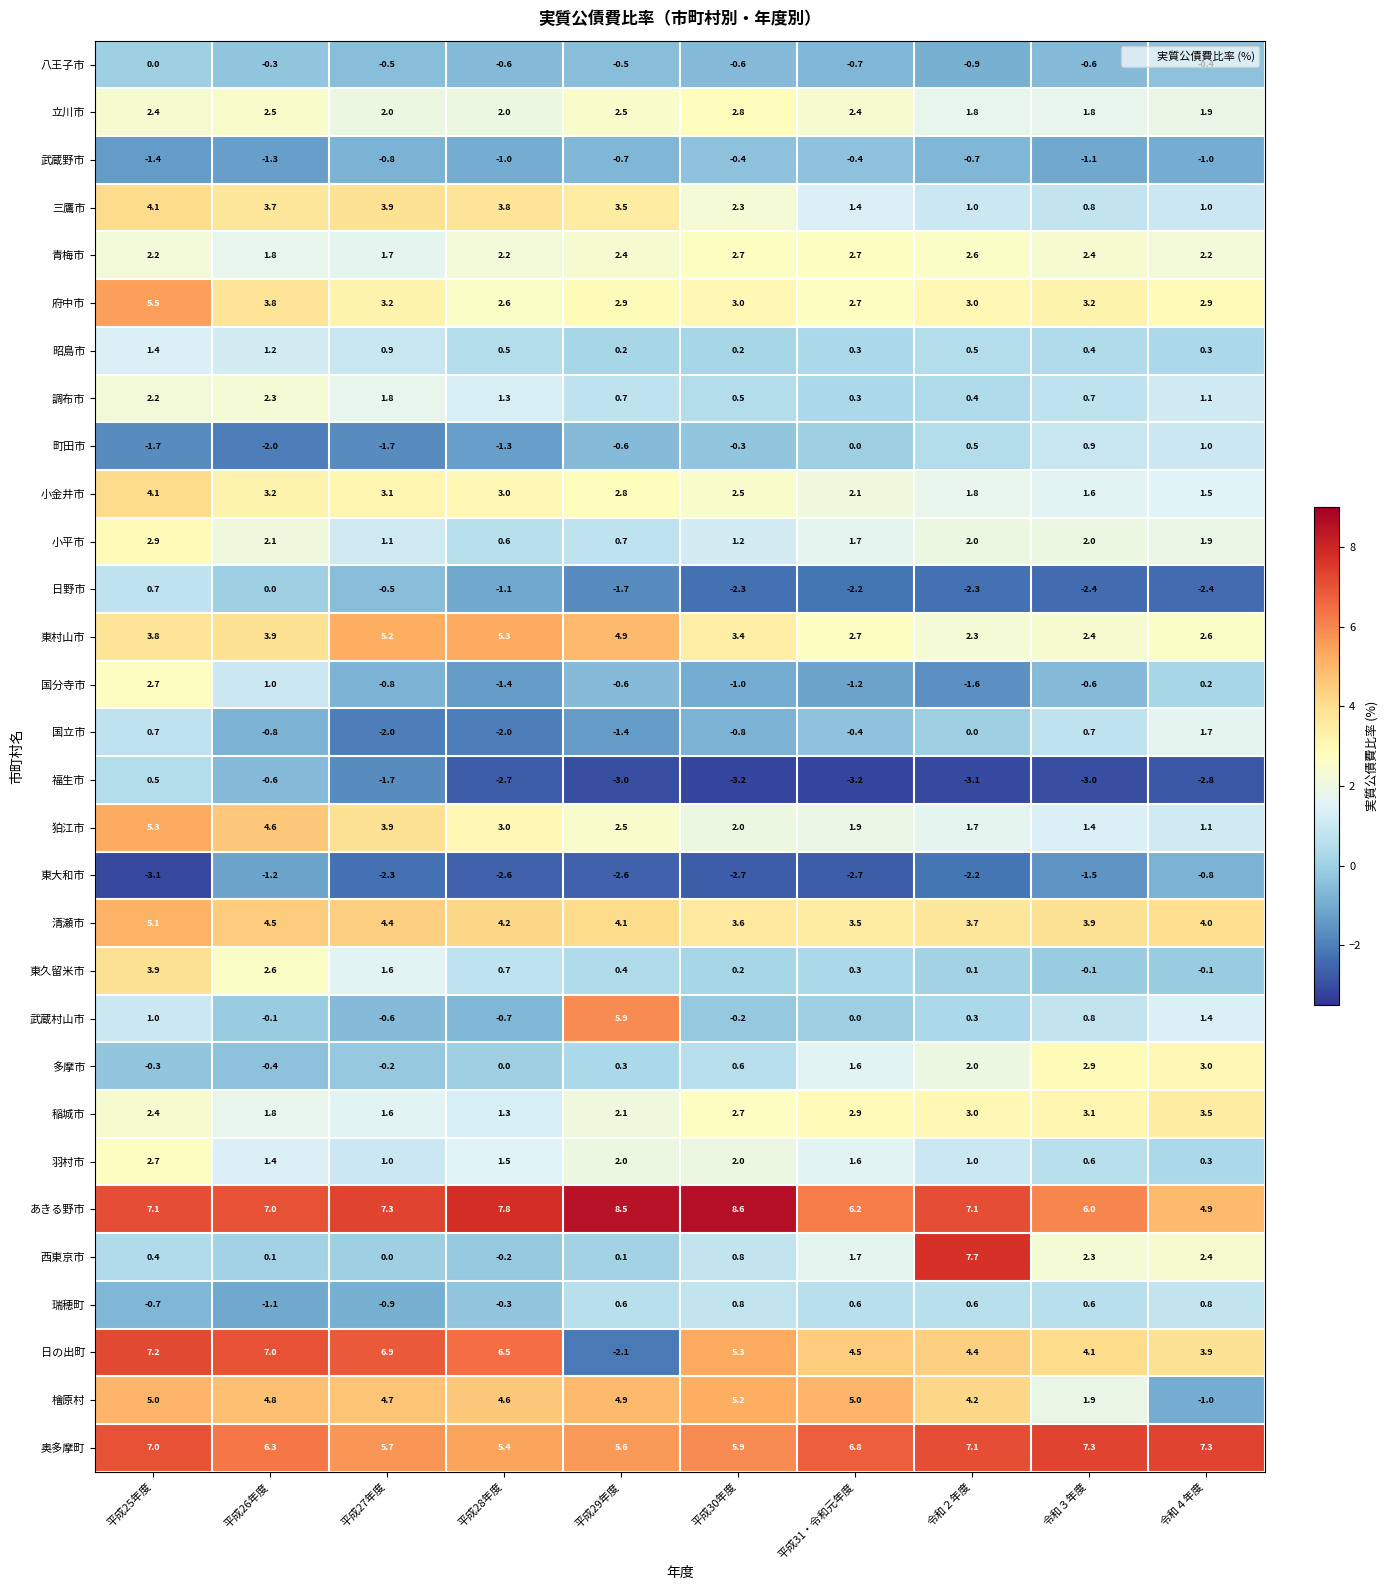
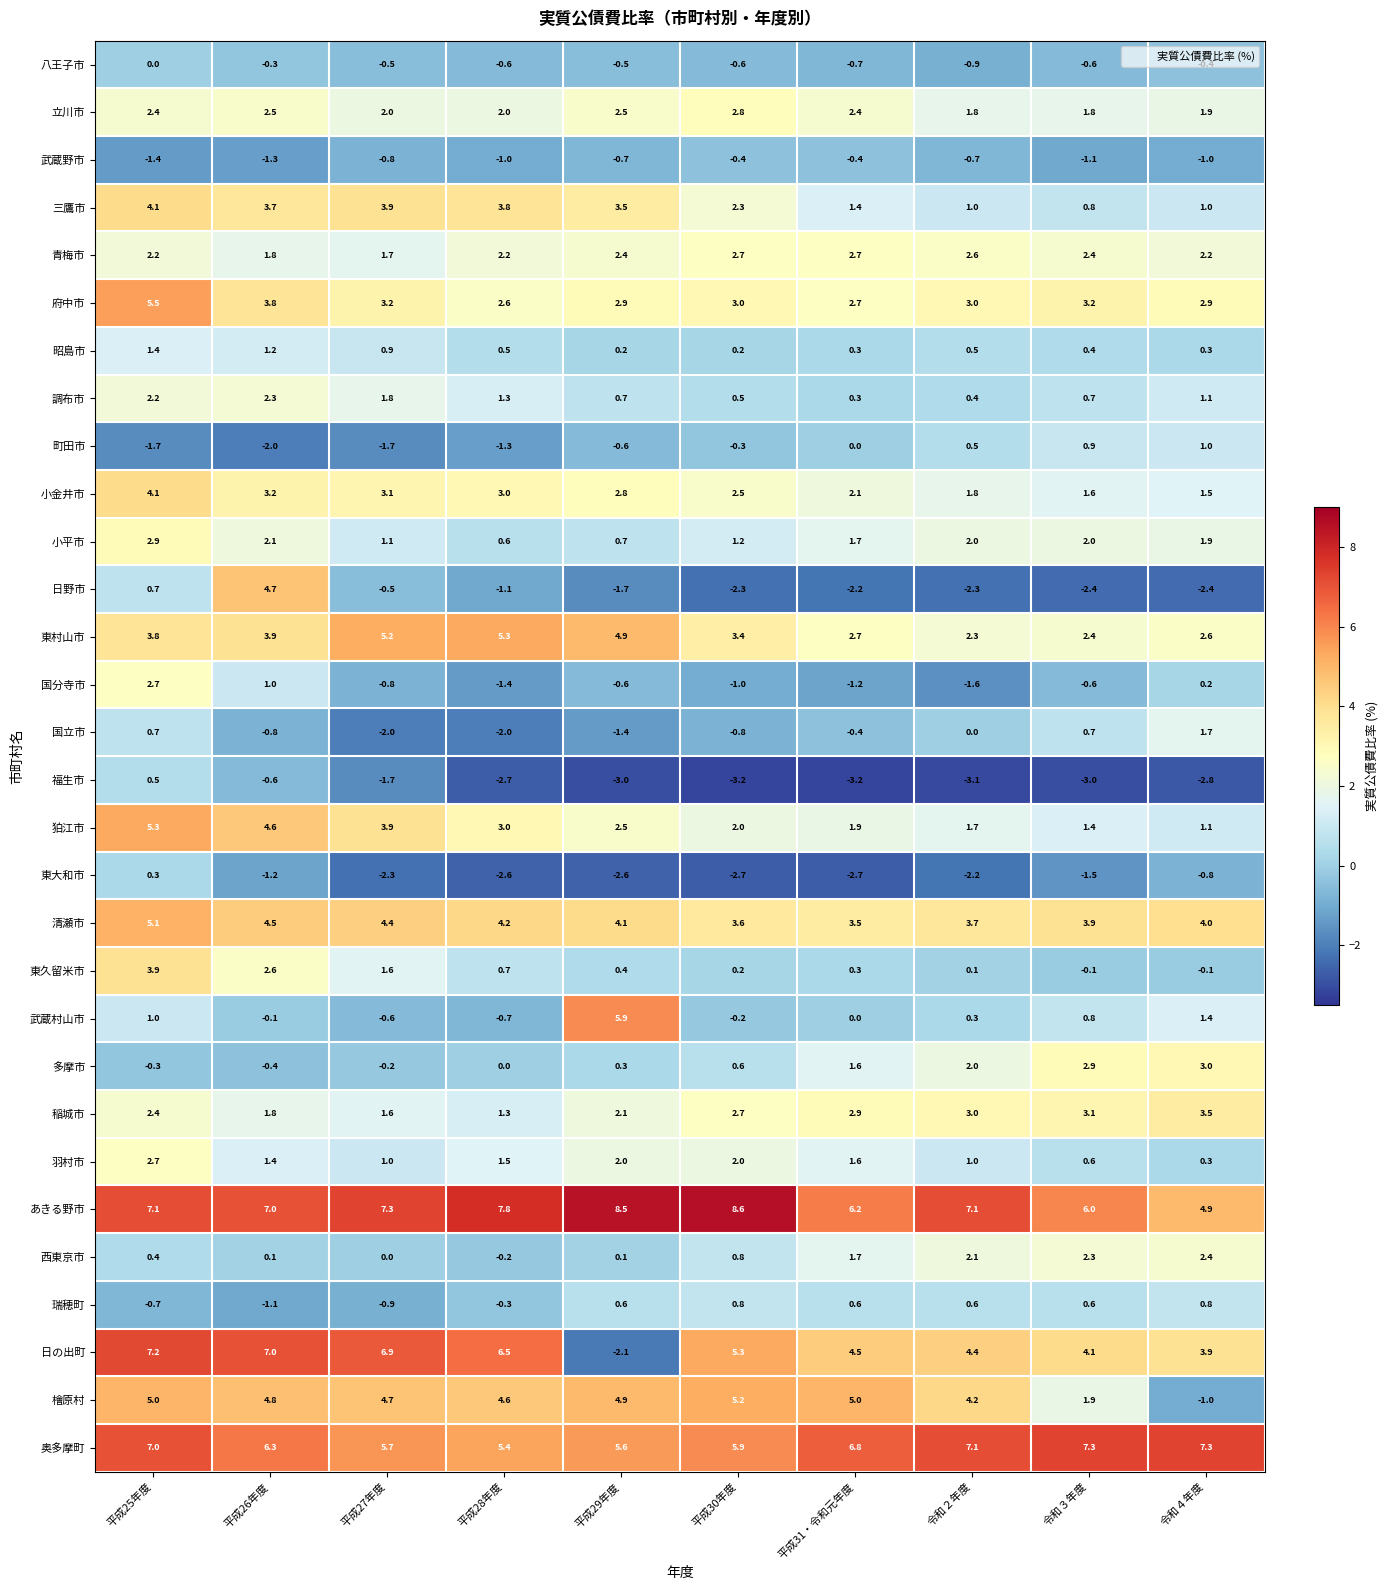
  {
    "日野市": {
      "平成25年度": 0.7,
-     "平成26年度": 0.0,
+     "平成26年度": 4.7,
      "平成27年度": -0.5,
      "平成28年度": -1.1,
      "平成29年度": -1.7,
      "平成30年度": -2.3,
      "平成31・令和元年度": -2.2,
      "令和２年度": -2.3,
      "令和３年度": -2.4,
      "令和４年度": -2.4
    },
    "東大和市": {
-     "平成25年度": -3.1,
+     "平成25年度": 0.3,
      "平成26年度": -1.2,
      "平成27年度": -2.3,
      "平成28年度": -2.6,
      "平成29年度": -2.6,
      "平成30年度": -2.7,
      "平成31・令和元年度": -2.7,
      "令和２年度": -2.2,
      "令和３年度": -1.5,
      "令和４年度": -0.8
    },
    "西東京市": {
      "平成25年度": 0.4,
      "平成26年度": 0.1,
      "平成27年度": 0.0,
      "平成28年度": -0.2,
      "平成29年度": 0.1,
      "平成30年度": 0.8,
      "平成31・令和元年度": 1.7,
-     "令和２年度": 7.7,
+     "令和２年度": 2.1,
      "令和３年度": 2.3,
      "令和４年度": 2.4
    }
  }
